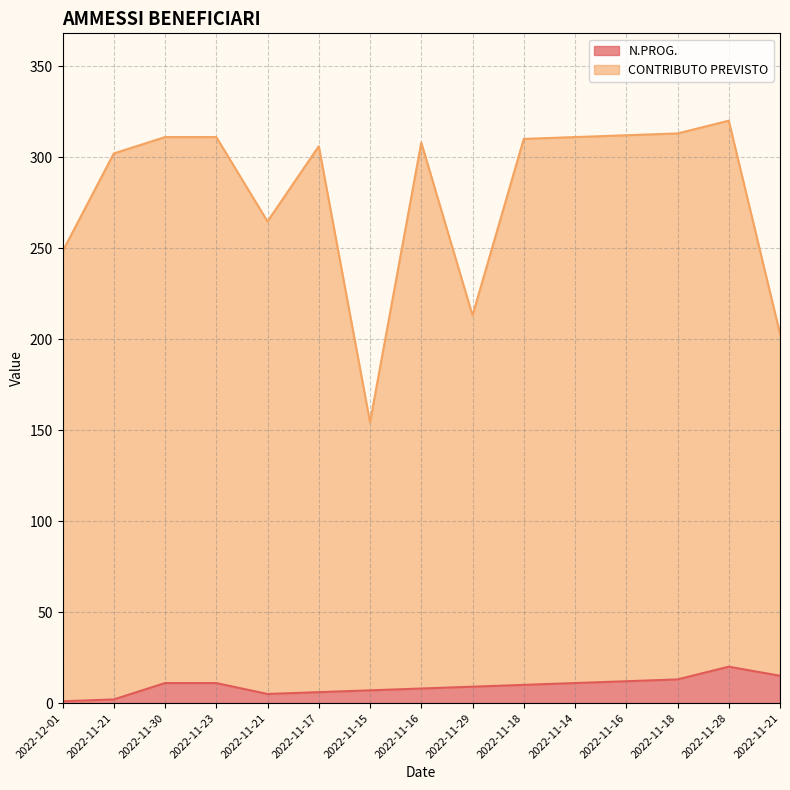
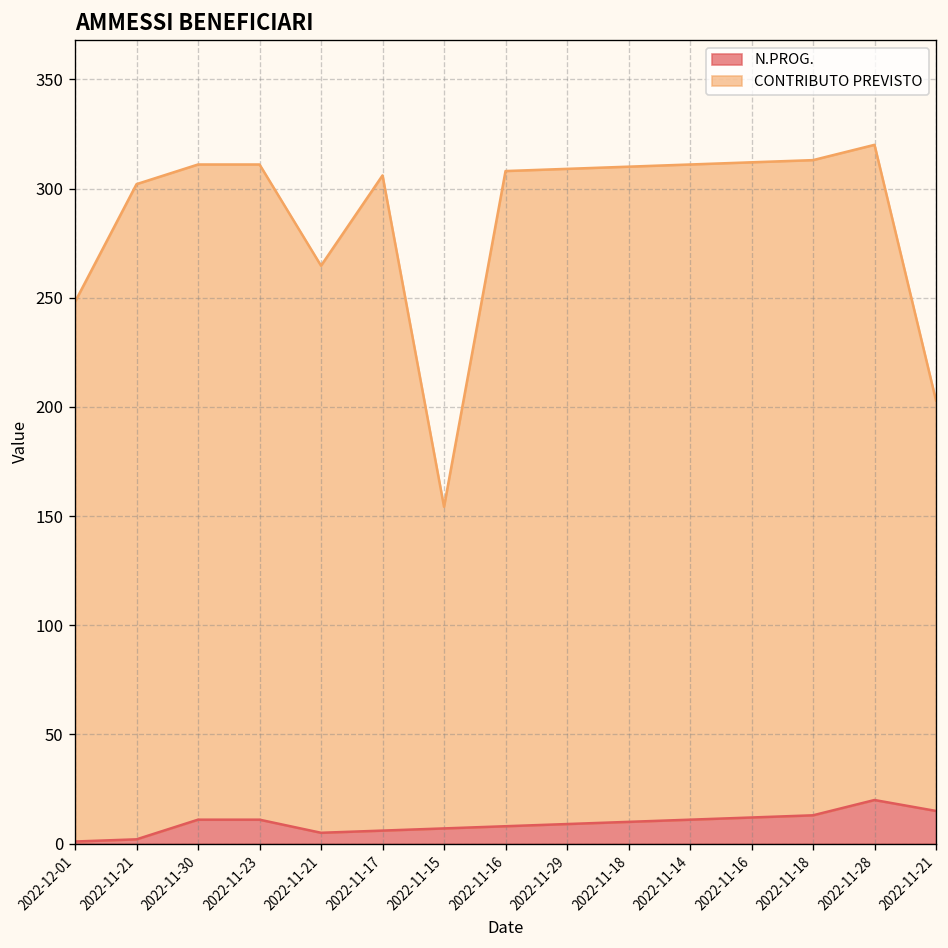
  {
    "N.PROG.": {
      "2022-12-01": 1,
      "2022-11-30": 11,
      "2022-11-23": 11,
      "2022-11-17": 6,
      "2022-11-15": 7,
      "2022-11-29": 9,
      "2022-11-14": 11,
      "2022-11-28": 20
    },
    "CONTRIBUTO PREVISTO": {
      "2022-12-01": 247,
      "2022-11-30": 300,
      "2022-11-23": 300,
      "2022-11-17": 300,
      "2022-11-15": 147,
-     "2022-11-29": 204,
+     "2022-11-29": 300,
      "2022-11-14": 300,
      "2022-11-28": 300
    }
  }
